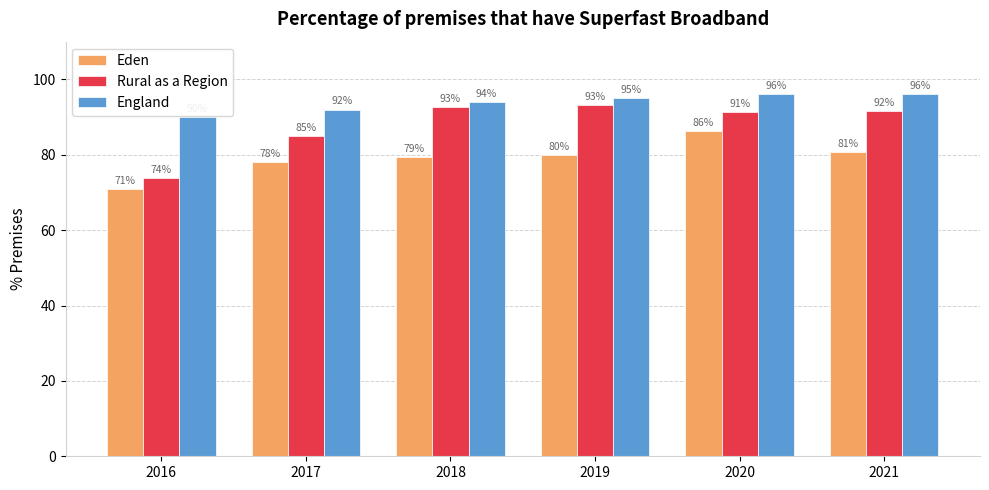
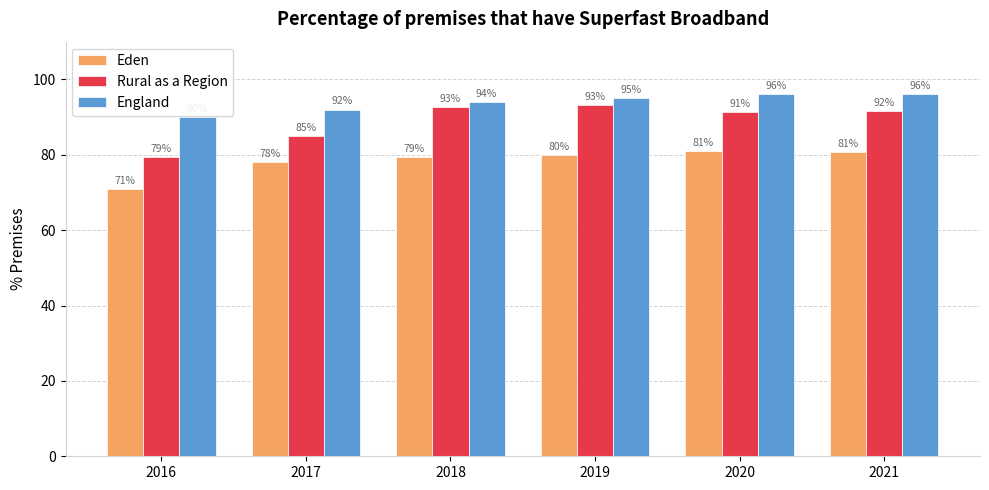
  {
    "Eden": {
      "2016": "71%",
      "2017": "78%",
      "2018": "79%",
      "2019": "80%",
-     "2020": "86%",
+     "2020": "81%",
      "2021": "81%"
    },
    "Rural as a Region": {
-     "2016": "74%",
+     "2016": "79%",
      "2017": "85%",
      "2018": "93%",
      "2019": "93%",
      "2020": "91%",
      "2021": "92%"
    },
    "England": {
      "2017": "92%",
      "2018": "94%",
      "2019": "95%",
      "2020": "96%",
      "2021": "96%"
    }
  }
